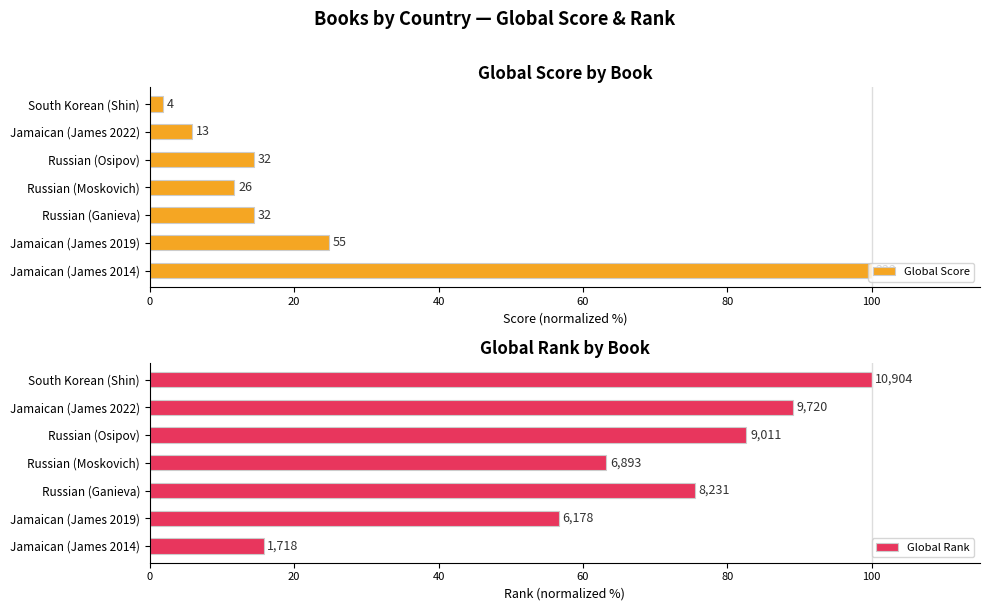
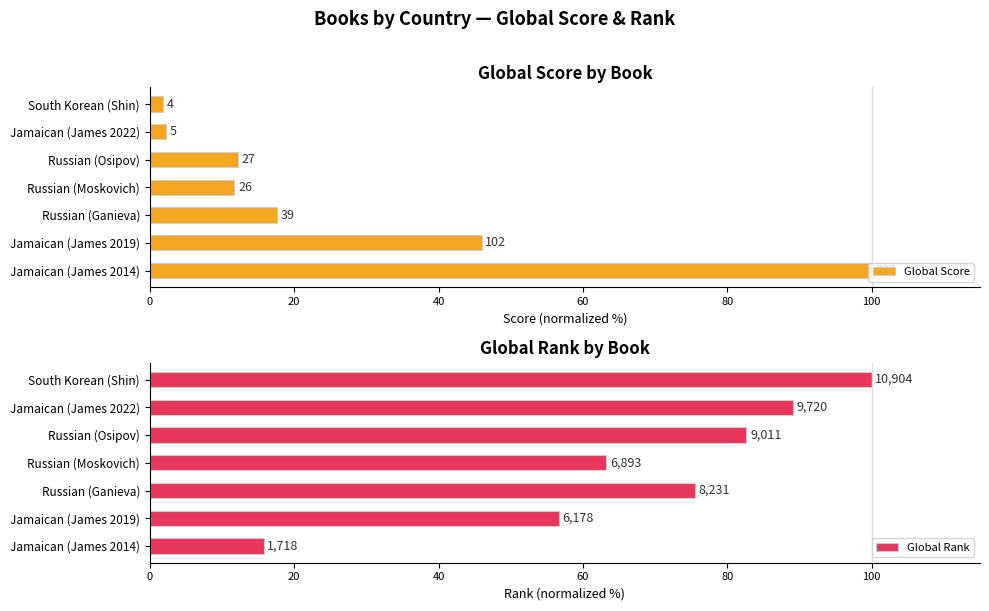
  {
    "Global Score by Book": {
-     "Jamaican (James 2022)": 13,
-     "Russian (Osipov)": 32,
-     "Russian (Ganieva)": 32,
-     "Jamaican (James 2019)": 55
+     "Jamaican (James 2022)": 5,
+     "Russian (Osipov)": 27,
+     "Russian (Ganieva)": 39,
+     "Jamaican (James 2019)": 102
    }
  }
